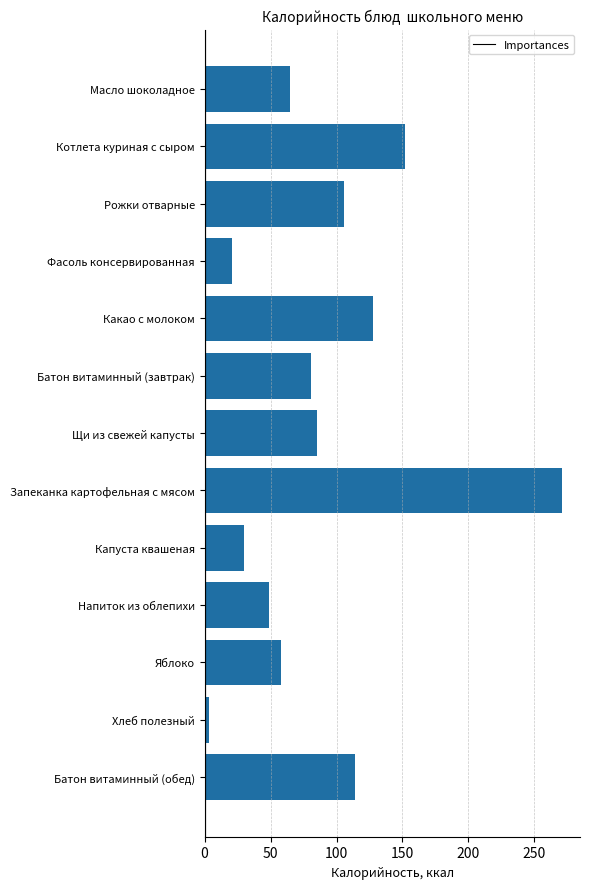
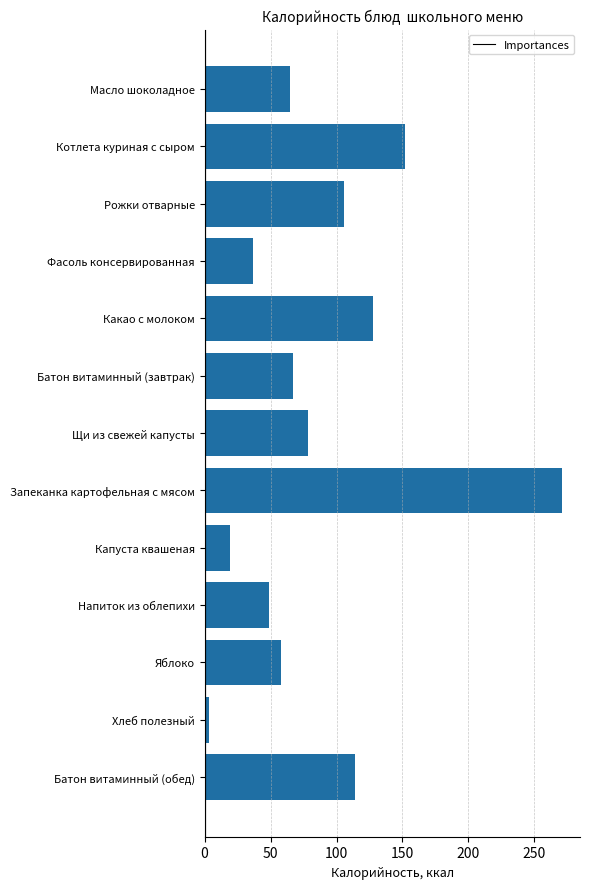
  {
    "Масло шоколадное": 65,
    "Котлета куриная с сыром": 152,
    "Рожки отварные": 106,
-   "Фасоль консервированная": 21,
+   "Фасоль консервированная": 37,
    "Какао с молоком": 128,
-   "Батон витаминный (завтрак)": 81,
-   "Щи из свежей капусты": 85,
+   "Батон витаминный (завтрак)": 67,
+   "Щи из свежей капусты": 78,
    "Запеканка картофельная с мясом": 271,
-   "Капуста квашеная": 30,
+   "Капуста квашеная": 19,
    "Напиток из облепихи": 49,
    "Яблоко": 58,
    "Хлеб полезный": 3,
    "Батон витаминный (обед)": 114
  }
